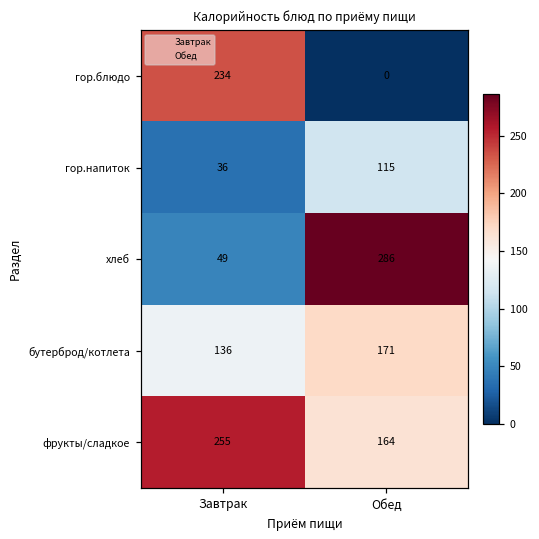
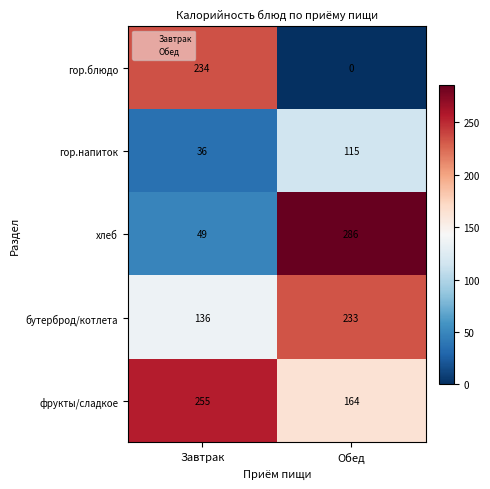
  {
    "гор.блюдо": {
      "Завтрак": 234,
      "Обед": 0
    },
    "гор.напиток": {
      "Завтрак": 36,
      "Обед": 115
    },
    "хлеб": {
      "Завтрак": 49,
      "Обед": 286
    },
    "бутерброд/котлета": {
      "Завтрак": 136,
-     "Обед": 171
+     "Обед": 233
    },
    "фрукты/сладкое": {
      "Завтрак": 255,
      "Обед": 164
    }
  }
